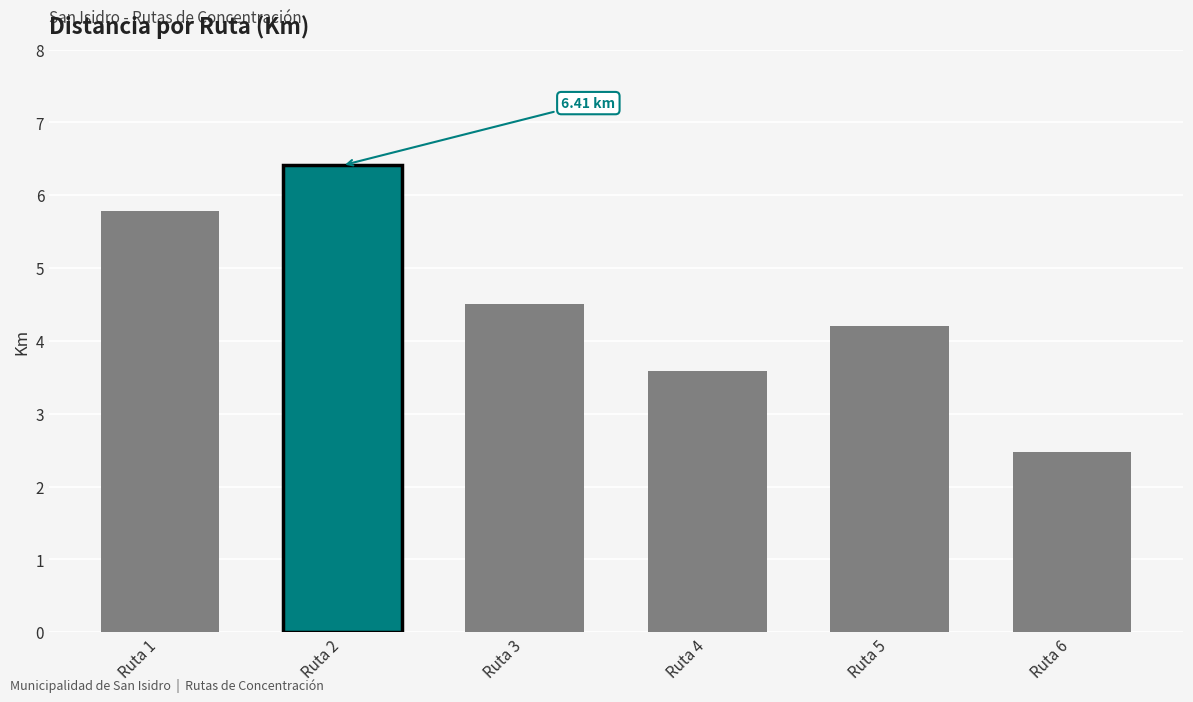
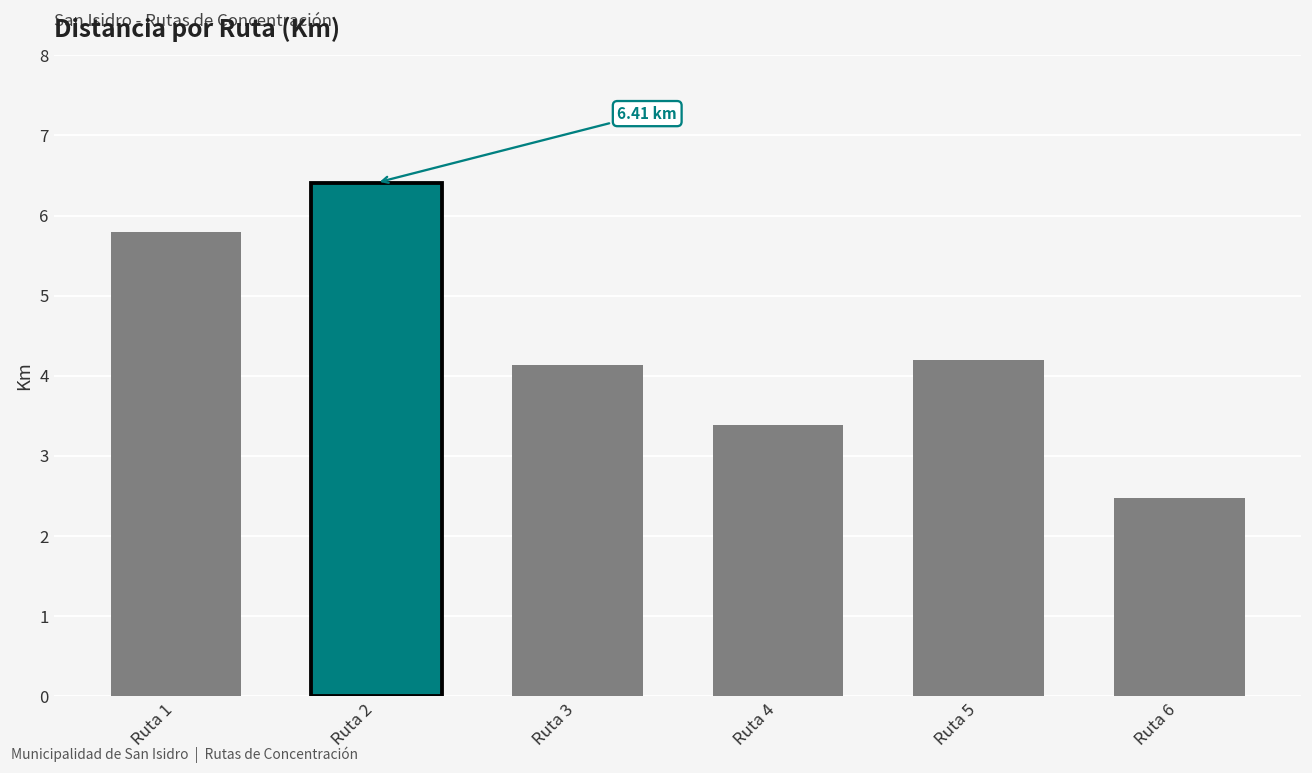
  {
    "Ruta 1": 5.8,
-   "Ruta 3": 4.5,
-   "Ruta 4": 3.6,
+   "Ruta 3": 4.1,
+   "Ruta 4": 3.4,
    "Ruta 5": 4.2,
    "Ruta 6": 2.5
  }
